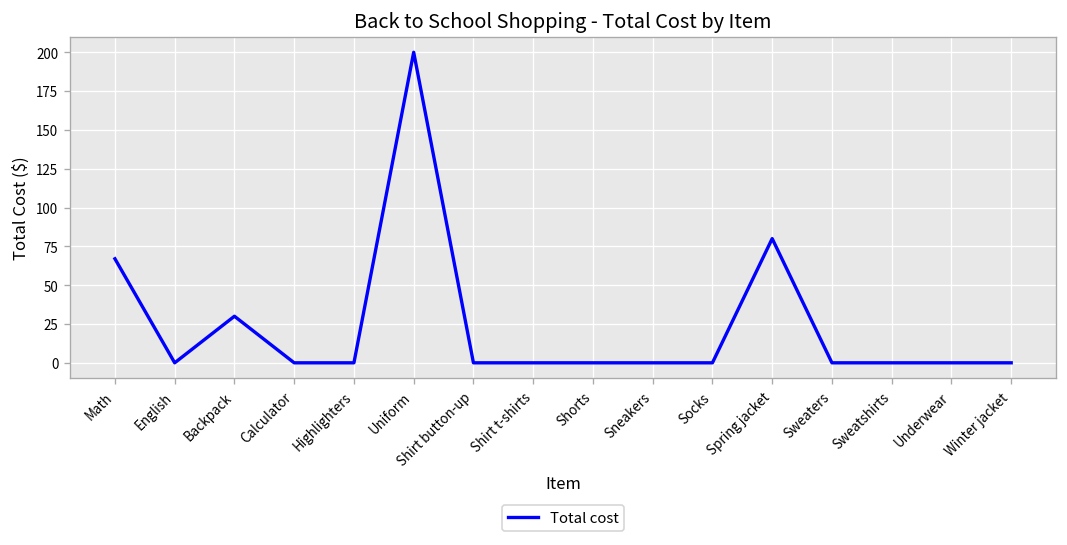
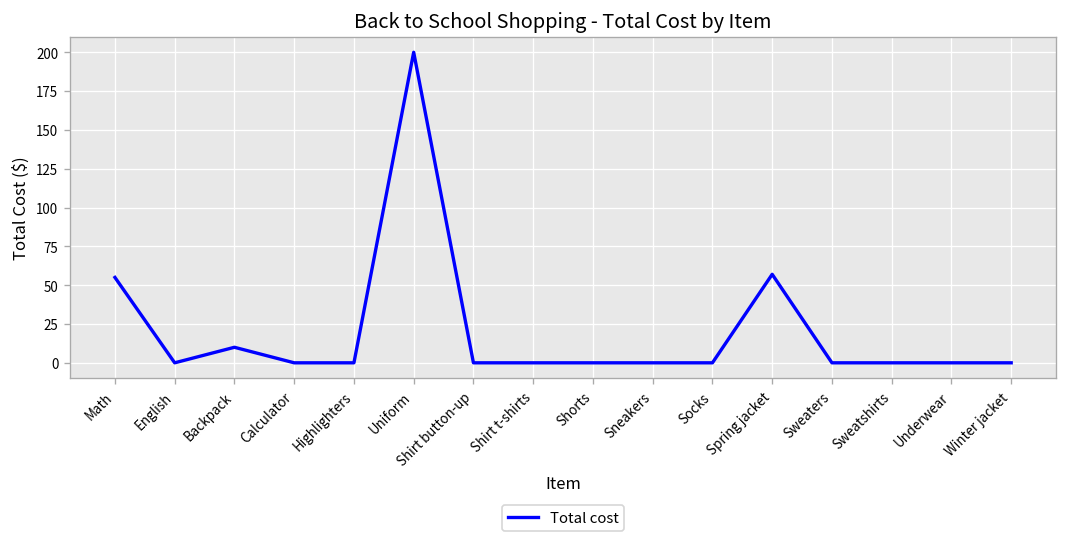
  {
-   "Math": 67,
+   "Math": 55,
    "English": 0,
-   "Backpack": 30,
+   "Backpack": 10,
    "Calculator": 0,
    "Highlighters": 0,
    "Uniform": 200,
    "Shirt button-up": 0,
    "Shirt t-shirts": 0,
    "Shorts": 0,
    "Sneakers": 0,
    "Socks": 0,
-   "Spring jacket": 80,
+   "Spring jacket": 57,
    "Sweaters": 0,
    "Sweatshirts": 0,
    "Underwear": 0,
    "Winter jacket": 0
  }
